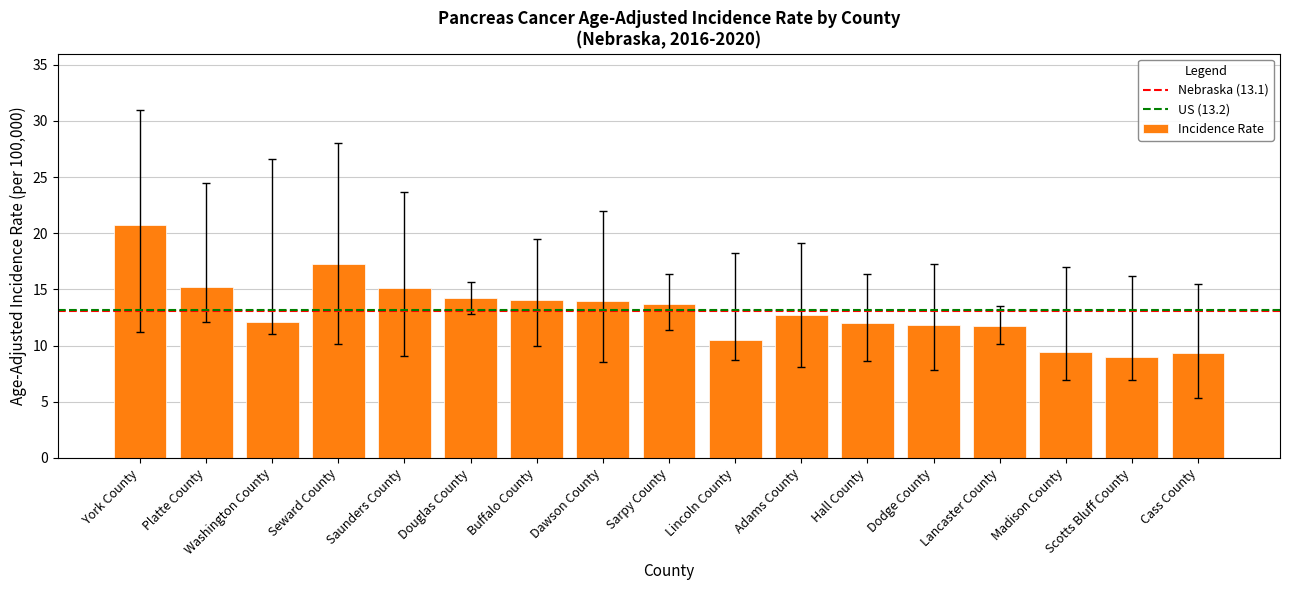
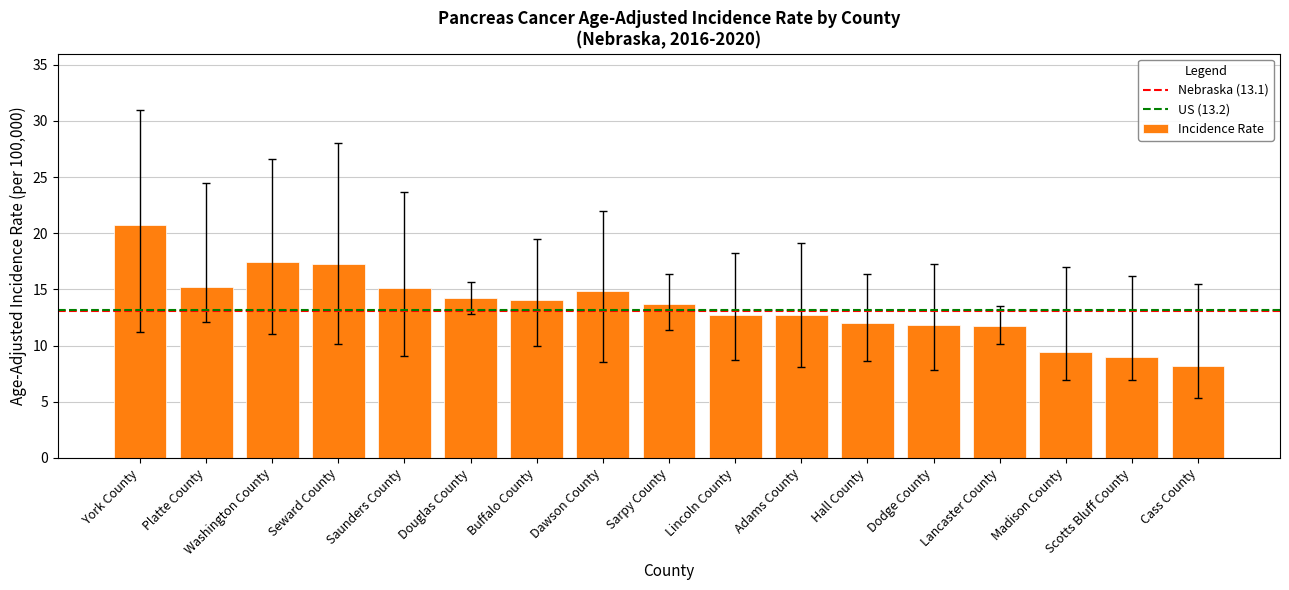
  {
    "Incidence Rate": {
      "York County": 20.7,
      "Platte County": 15.2,
-     "Washington County": 12.1,
+     "Washington County": 17.4,
      "Seward County": 17.3,
      "Saunders County": 15.1,
      "Douglas County": 14.2,
      "Buffalo County": 14.1,
-     "Dawson County": 14.0,
+     "Dawson County": 14.9,
      "Sarpy County": 13.7,
-     "Lincoln County": 10.5,
+     "Lincoln County": 12.7,
      "Adams County": 12.7,
      "Hall County": 12.0,
      "Dodge County": 11.8,
      "Lancaster County": 11.7,
      "Madison County": 9.4,
      "Scotts Bluff County": 9.0,
-     "Cass County": 9.3
+     "Cass County": 8.2
    }
  }
